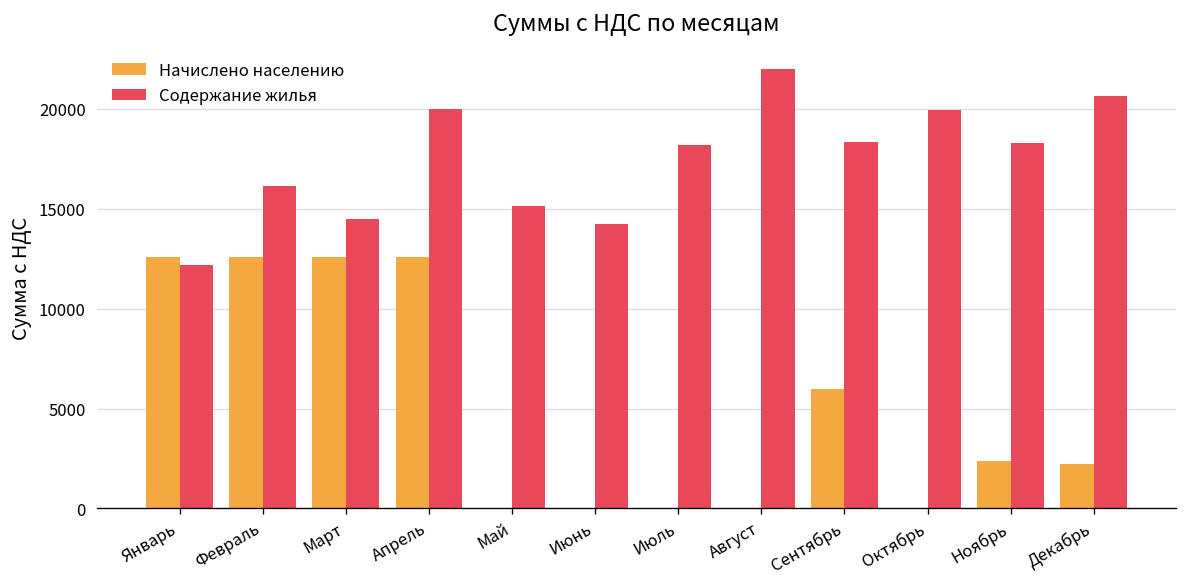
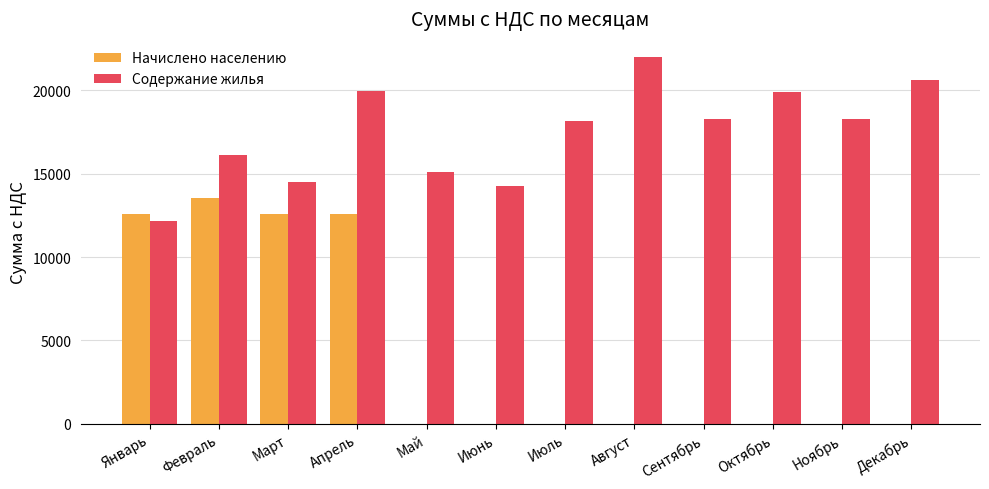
  {
    "Начислено населению": {
      "Январь": 12600,
-     "Февраль": 12600,
+     "Февраль": 13600,
      "Март": 12600,
      "Апрель": 12600,
      "Май": 0,
      "Июнь": 0,
      "Июль": 0,
      "Август": 0,
-     "Сентябрь": 6000,
+     "Сентябрь": 0,
      "Октябрь": 0,
-     "Ноябрь": 2400,
-     "Декабрь": 2200
+     "Ноябрь": 0,
+     "Декабрь": 0
    },
    "Содержание жилья": {
      "Январь": 12200,
      "Февраль": 16100,
      "Март": 14500,
      "Апрель": 20000,
      "Май": 15100,
      "Июнь": 14300,
      "Июль": 18200,
      "Август": 22000,
      "Сентябрь": 18300,
      "Октябрь": 19900,
      "Ноябрь": 18300,
      "Декабрь": 20600
    }
  }
